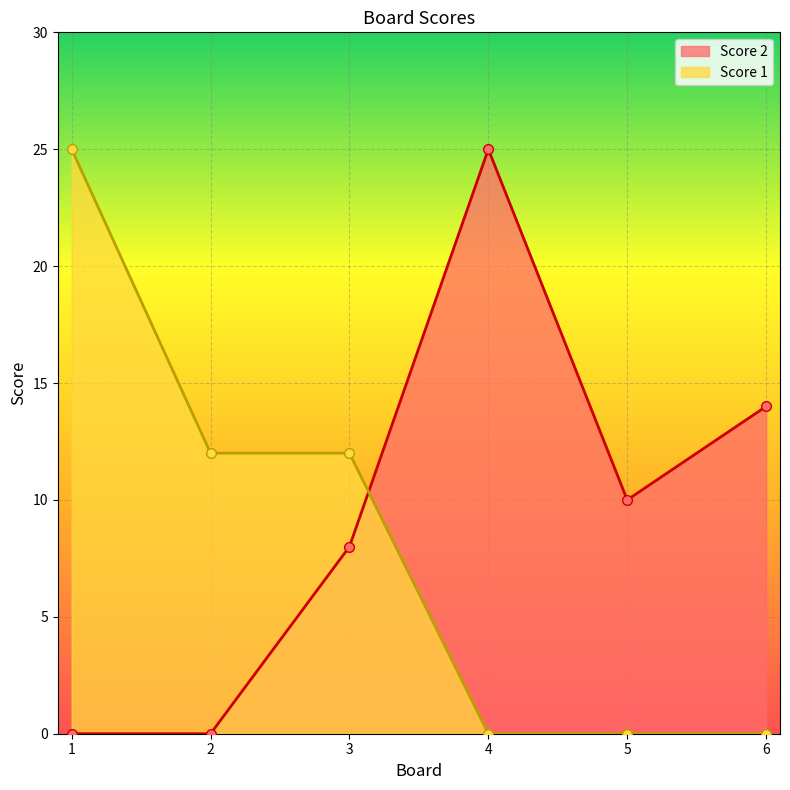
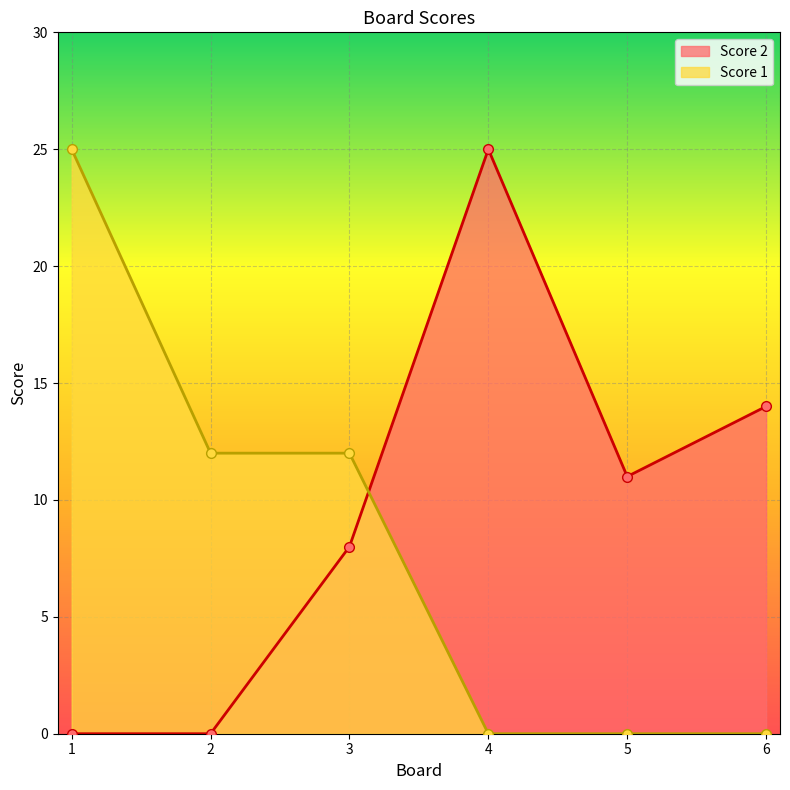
  {
    "Score 2": {
      "1": 0,
      "2": 0,
      "3": 8,
      "4": 25,
-     "5": 10,
+     "5": 11,
      "6": 14
    },
    "Score 1": {
      "1": 25,
      "2": 12,
      "3": 12,
      "4": 0,
      "5": 0,
      "6": 0
    }
  }
